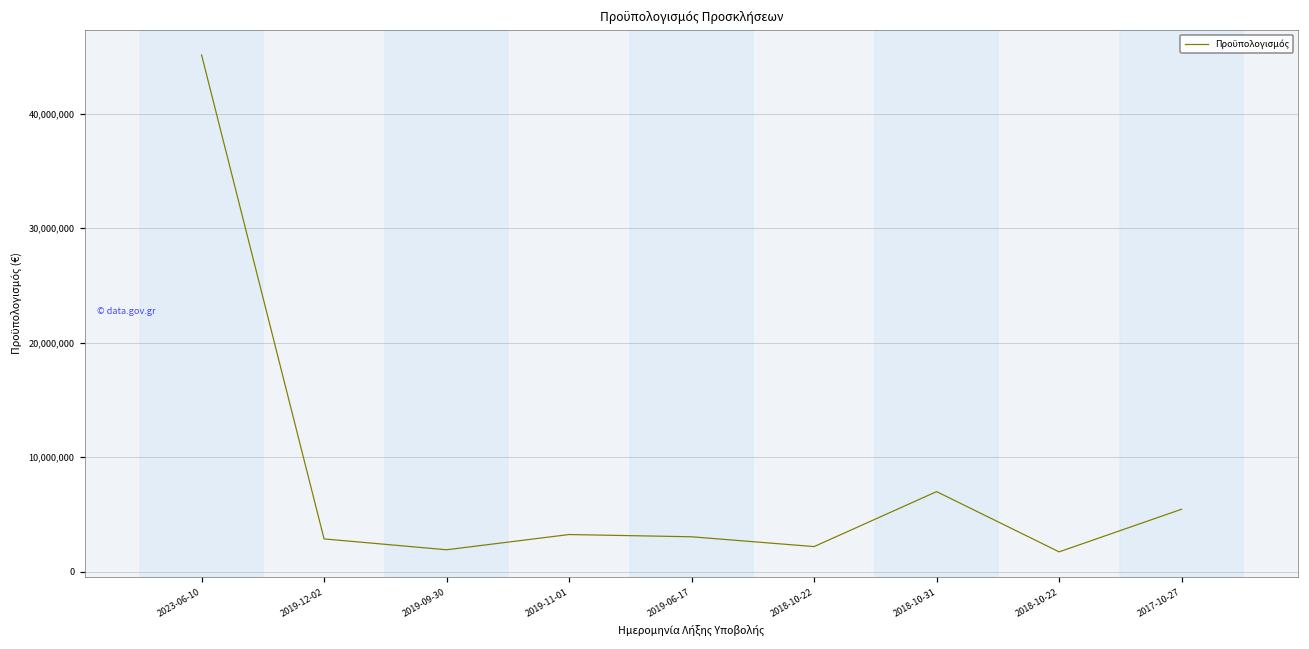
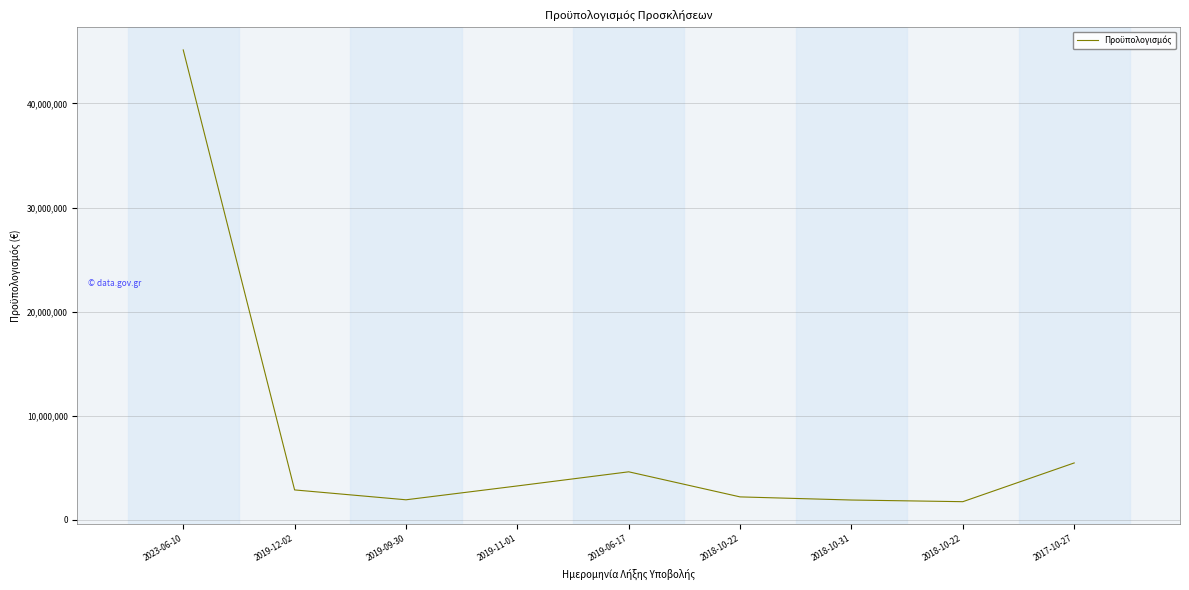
  {
    "2023-06-10": "45,100,000",
    "2019-12-02": "2,900,000",
    "2019-09-30": "1,900,000",
    "2019-11-01": "3,300,000",
-   "2019-06-17": "3,100,000",
-   "2018-10-31": "7,000,000",
+   "2019-06-17": "4,600,000",
+   "2018-10-31": "1,900,000",
    "2017-10-27": "5,500,000"
  }
